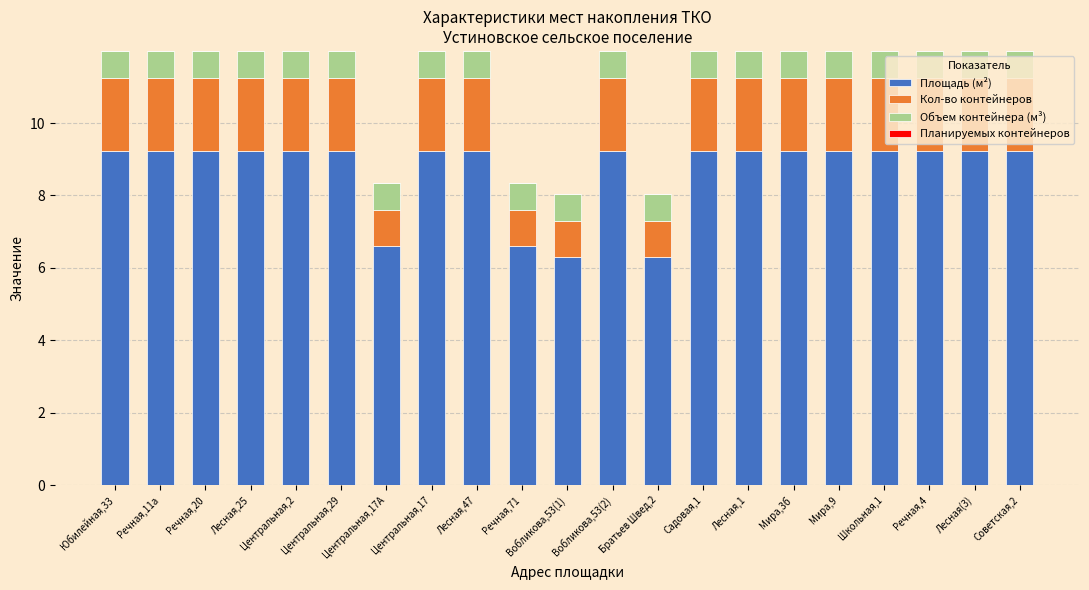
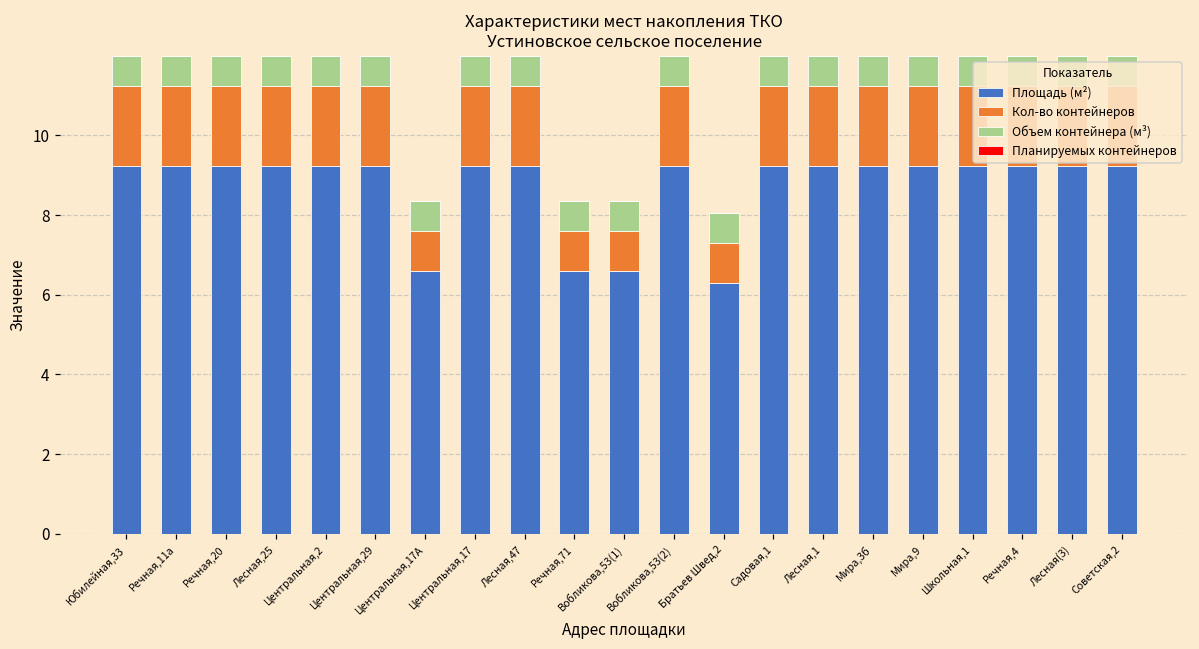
  {
    "Площадь (м²)": {
      "Юбилейная,33": 9.2,
      "Речная,11а": 9.2,
      "Речная,20": 9.2,
      "Лесная,25": 9.2,
      "Центральная,2": 9.2,
      "Центральная,29": 9.2,
      "Центральная,17А": 6.6,
      "Центральная,17": 9.2,
      "Лесная,47": 9.2,
      "Речная,71": 6.6,
-     "Вобликова,53(1)": 6.3,
+     "Вобликова,53(1)": 6.6,
      "Вобликова,53(2)": 9.2,
      "Братьев Швед,2": 6.3,
      "Садовая,1": 9.2,
      "Лесная,1": 9.2,
      "Мира,3б": 9.2,
      "Мира,9": 9.2,
      "Школьная,1": 9.2,
      "Речная,4": 9.2,
      "Лесная(3)": 9.2,
      "Советская,2": 9.2
    },
    "Кол-во контейнеров": {
      "Юбилейная,33": 2.0,
      "Речная,11а": 2.0,
      "Речная,20": 2.0,
      "Лесная,25": 2.0,
      "Центральная,2": 2.0,
      "Центральная,29": 2.0,
      "Центральная,17А": 1.0,
      "Центральная,17": 2.0,
      "Лесная,47": 2.0,
      "Речная,71": 1.0,
      "Вобликова,53(1)": 1.0,
      "Вобликова,53(2)": 2.0,
      "Братьев Швед,2": 1.0,
      "Садовая,1": 2.0,
      "Лесная,1": 2.0,
      "Мира,3б": 2.0,
      "Мира,9": 2.0,
      "Школьная,1": 2.0
    }
  }
